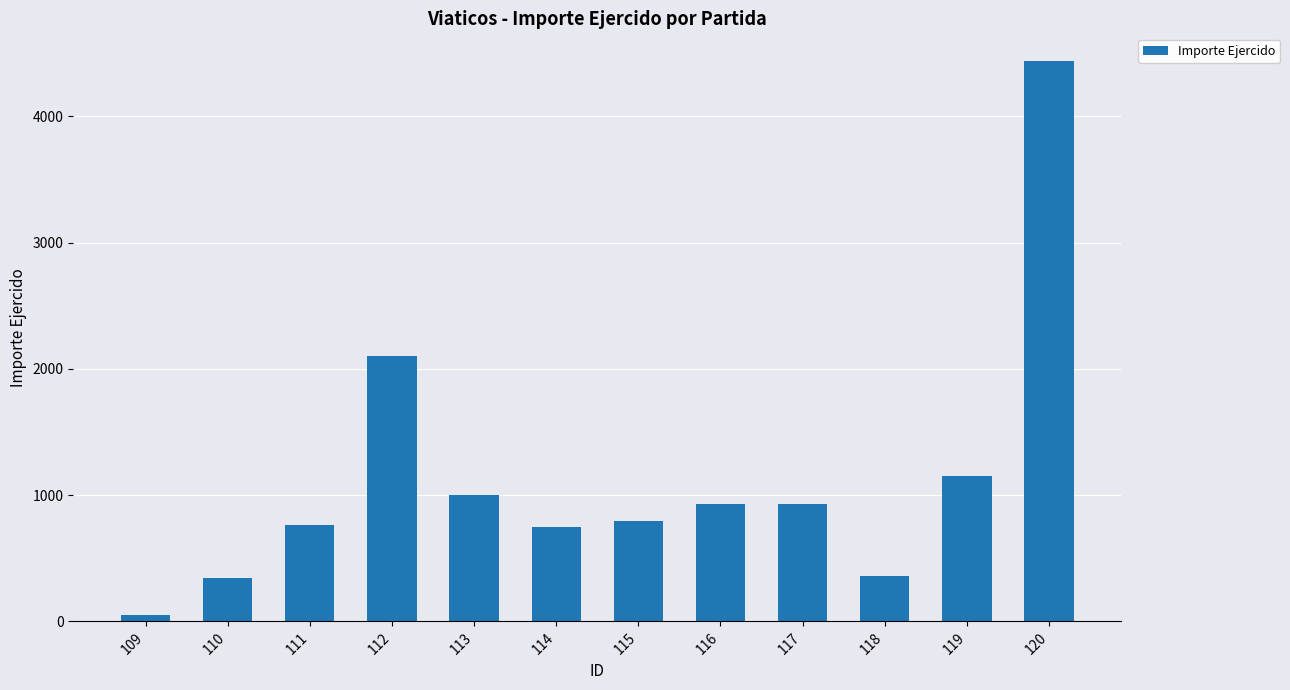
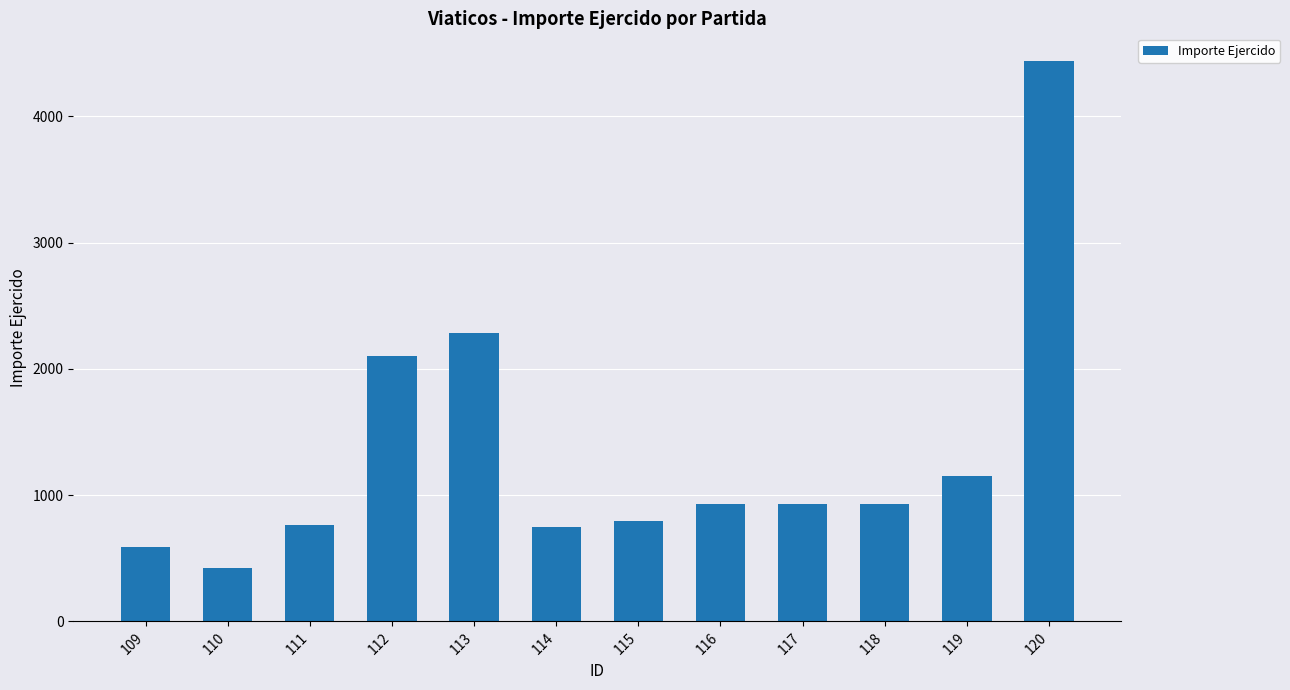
  {
-   "109": 50,
-   "110": 350,
+   "109": 590,
+   "110": 420,
    "111": 760,
    "112": 2100,
-   "113": 1000,
+   "113": 2280,
    "114": 740,
    "115": 800,
    "116": 930,
    "117": 930,
-   "118": 360,
+   "118": 930,
    "119": 1150,
    "120": 4440
  }
